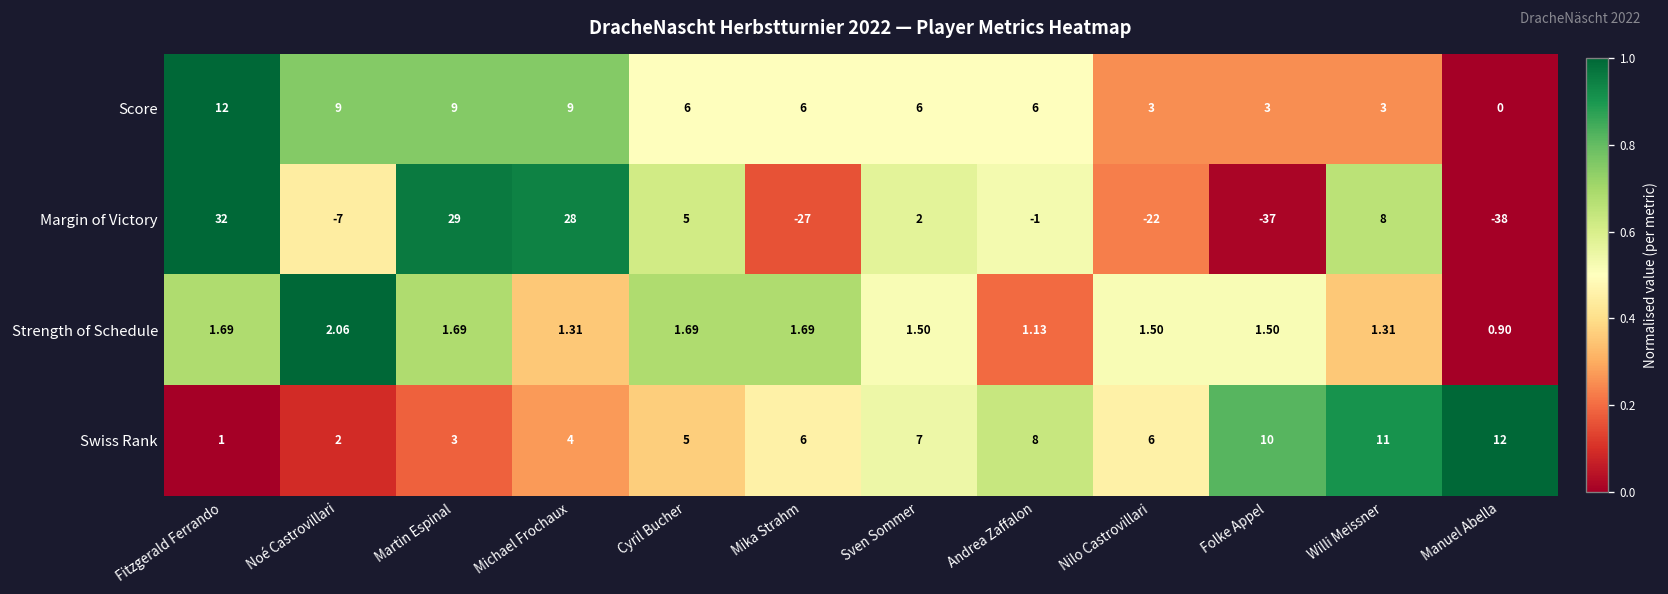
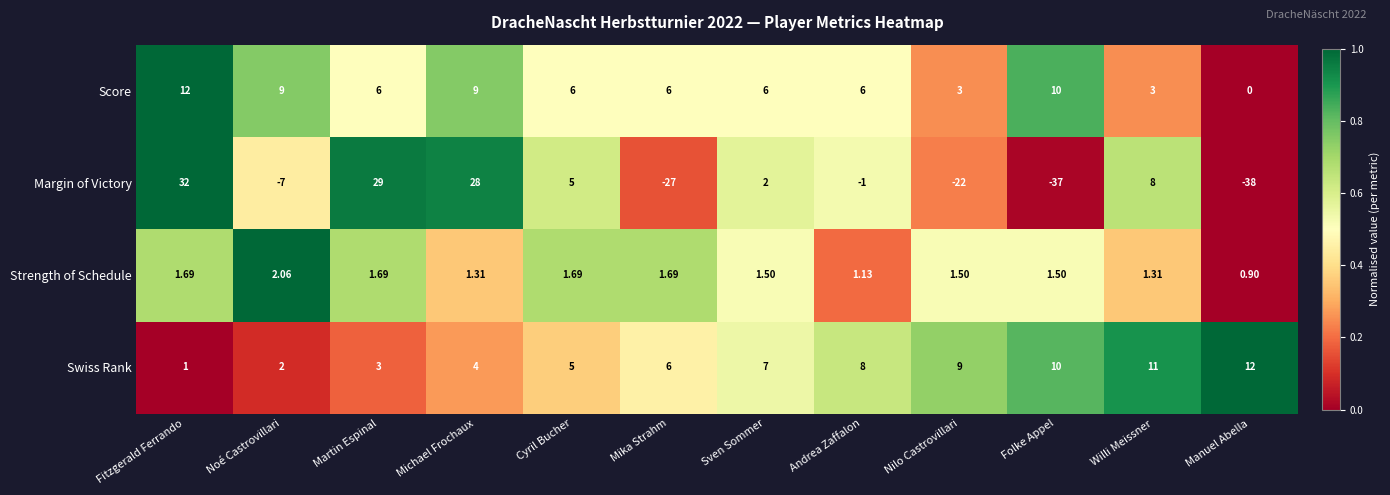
  {
    "Score": {
      "Fitzgerald Ferrando": 12,
      "Noé Castrovillari": 9,
-     "Martin Espinal": 9,
+     "Martin Espinal": 6,
      "Michael Frochaux": 9,
      "Cyril Bucher": 6,
      "Mika Strahm": 6,
      "Sven Sommer": 6,
      "Andrea Zaffalon": 6,
      "Nilo Castrovillari": 3,
-     "Folke Appel": 3,
+     "Folke Appel": 10,
      "Willi Meissner": 3,
      "Manuel Abella": 0
    },
    "Margin of Victory": {
      "Fitzgerald Ferrando": 32,
      "Noé Castrovillari": -7,
      "Martin Espinal": 29,
      "Michael Frochaux": 28,
      "Cyril Bucher": 5,
      "Mika Strahm": -27,
      "Sven Sommer": 2,
      "Andrea Zaffalon": -1,
      "Nilo Castrovillari": -22,
      "Folke Appel": -37,
      "Willi Meissner": 8,
      "Manuel Abella": -38
    },
    "Strength of Schedule": {
      "Fitzgerald Ferrando": 1.69,
      "Noé Castrovillari": 2.06,
      "Martin Espinal": 1.69,
      "Michael Frochaux": 1.31,
      "Cyril Bucher": 1.69,
      "Mika Strahm": 1.69,
      "Sven Sommer": 1.50,
      "Andrea Zaffalon": 1.13,
      "Nilo Castrovillari": 1.50,
      "Folke Appel": 1.50,
      "Willi Meissner": 1.31,
      "Manuel Abella": 0.90
    },
    "Swiss Rank": {
      "Fitzgerald Ferrando": 1,
      "Noé Castrovillari": 2,
      "Martin Espinal": 3,
      "Michael Frochaux": 4,
      "Cyril Bucher": 5,
      "Mika Strahm": 6,
      "Sven Sommer": 7,
      "Andrea Zaffalon": 8,
-     "Nilo Castrovillari": 6,
+     "Nilo Castrovillari": 9,
      "Folke Appel": 10,
      "Willi Meissner": 11,
      "Manuel Abella": 12
    }
  }
